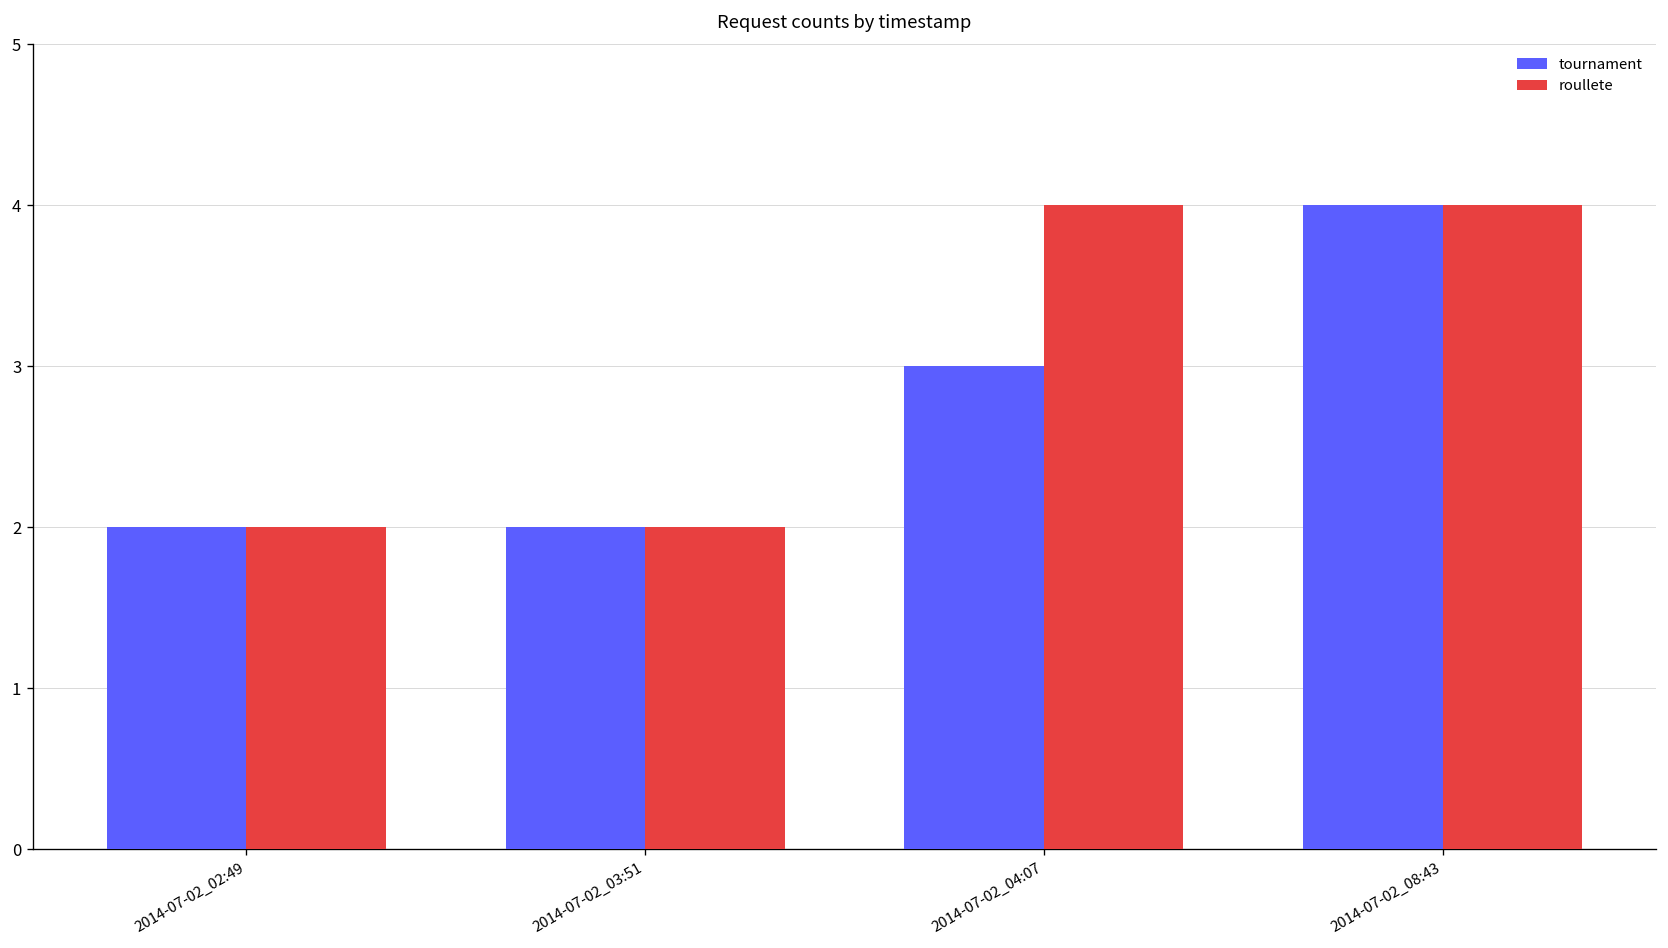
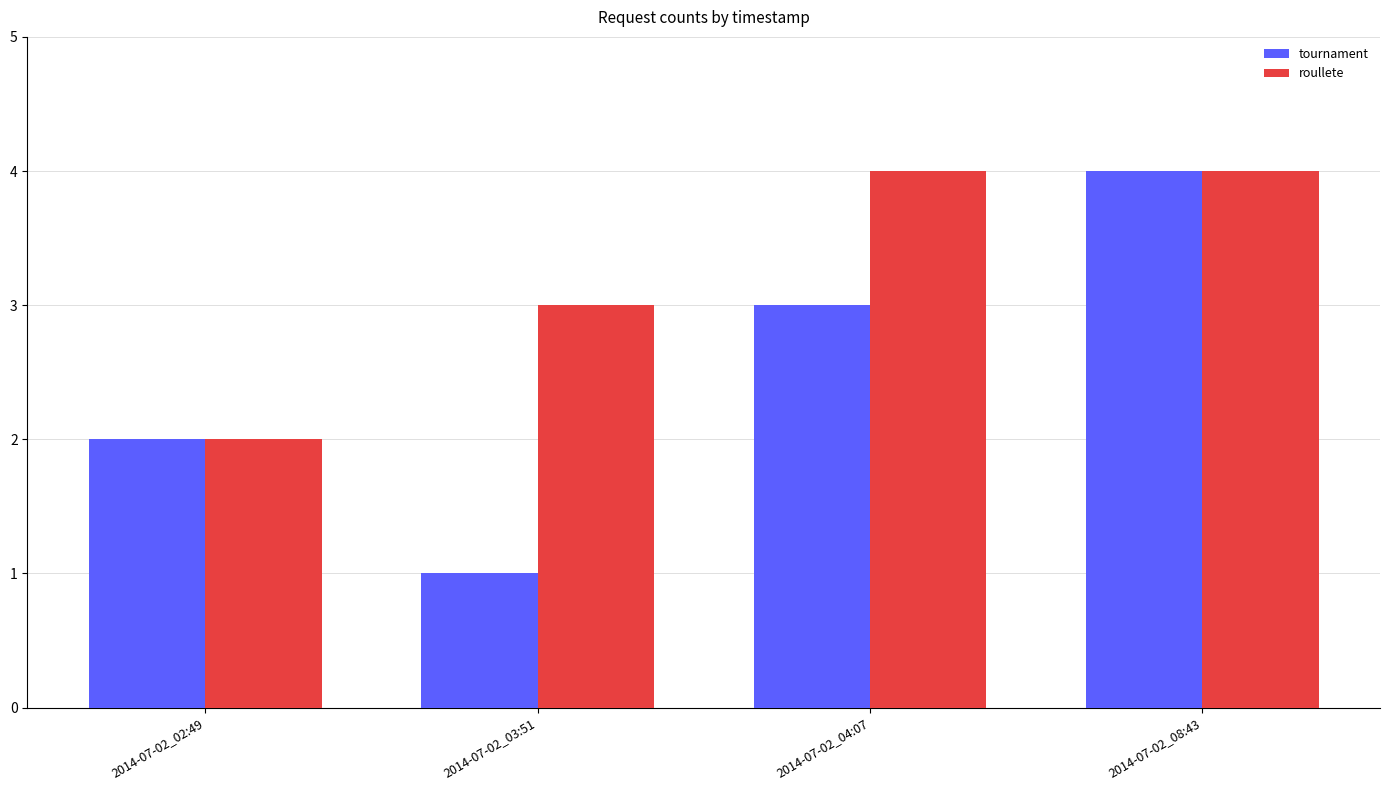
  {
    "tournament": {
      "2014-07-02_02:49": 2,
-     "2014-07-02_03:51": 2,
+     "2014-07-02_03:51": 1,
      "2014-07-02_04:07": 3,
      "2014-07-02_08:43": 4
    },
    "roullete": {
      "2014-07-02_02:49": 2,
-     "2014-07-02_03:51": 2,
+     "2014-07-02_03:51": 3,
      "2014-07-02_04:07": 4,
      "2014-07-02_08:43": 4
    }
  }
